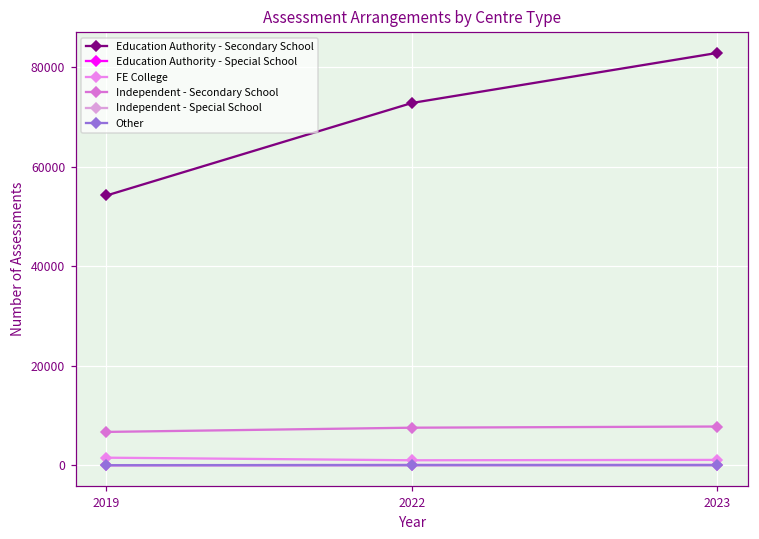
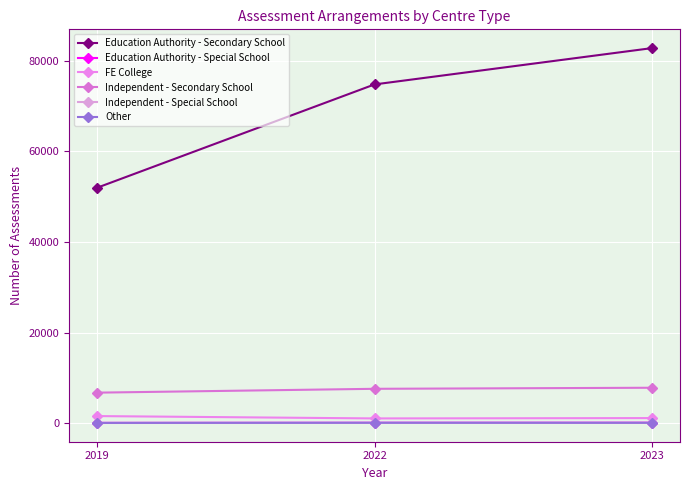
  {
    "Education Authority - Secondary School": {
-     "2019": 54000,
-     "2022": 73000,
+     "2019": 52000,
+     "2022": 75000,
      "2023": 83000
    },
    "Other": {
      "2019": 0,
      "2022": 0,
      "2023": 0
    }
  }
